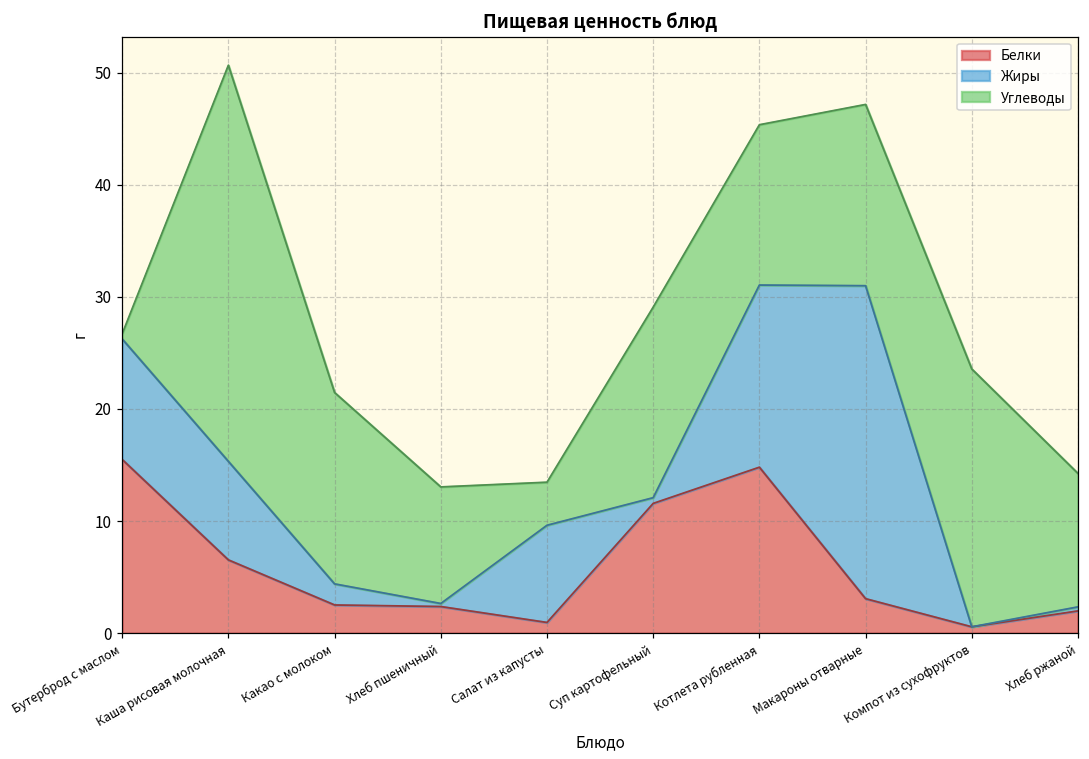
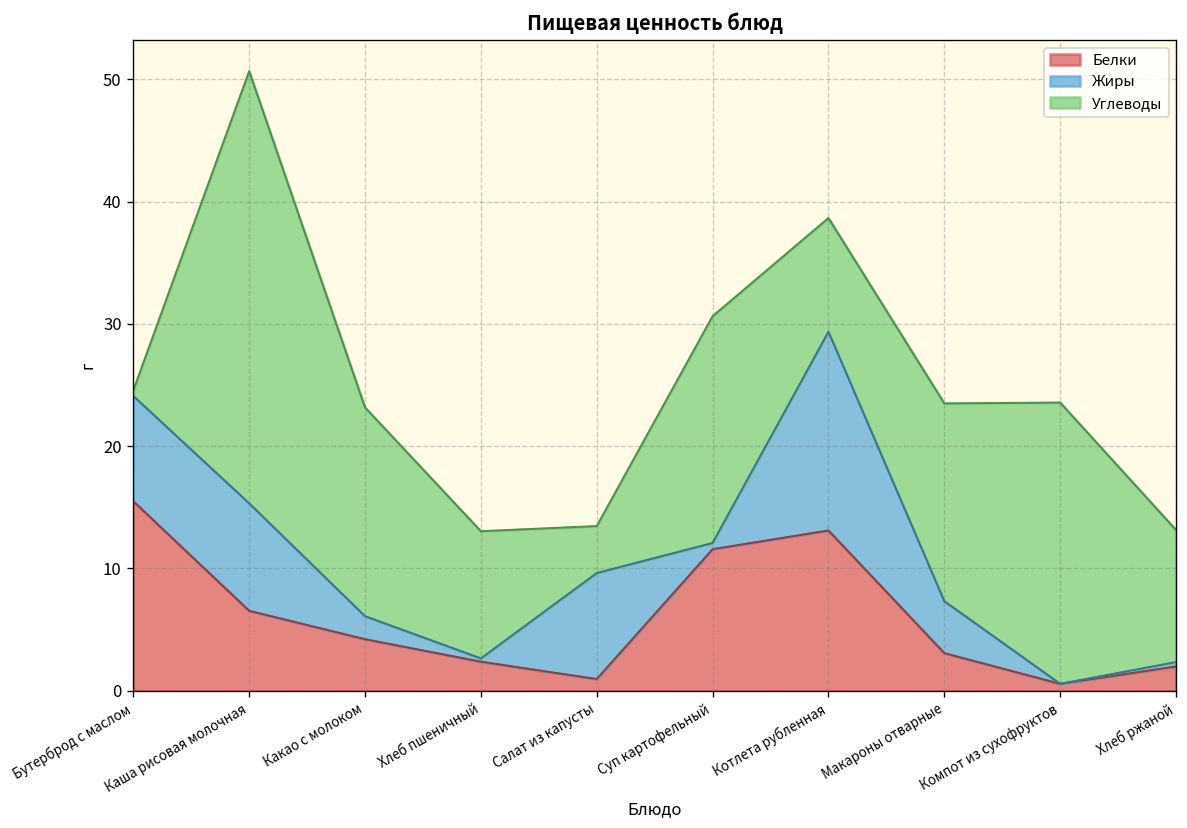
  {
    "Белки": {
      "Бутерброд с маслом": 15.5,
      "Каша рисовая молочная": 6.5,
-     "Какао с молоком": 2.5,
+     "Какао с молоком": 4.2,
      "Хлеб пшеничный": 2.4,
      "Салат из капусты": 1.0,
      "Суп картофельный": 11.6,
-     "Котлета рубленная": 14.8,
+     "Котлета рубленная": 13.1,
      "Макароны отварные": 3.1,
      "Хлеб ржаной": 2.0
    },
    "Жиры": {
-     "Бутерброд с маслом": 10.8,
+     "Бутерброд с маслом": 8.6,
      "Каша рисовая молочная": 8.8,
      "Какао с молоком": 1.9,
      "Хлеб пшеничный": 0.3,
      "Салат из капусты": 8.7,
      "Суп картофельный": 0.5,
      "Котлета рубленная": 16.3,
-     "Макароны отварные": 27.9,
+     "Макароны отварные": 4.3,
      "Хлеб ржаной": 0.4
    },
    "Углеводы": {
      "Бутерброд с маслом": 0.4,
      "Каша рисовая молочная": 35.3,
      "Какао с молоком": 17.1,
      "Хлеб пшеничный": 10.4,
      "Салат из капусты": 3.8,
-     "Суп картофельный": 17.0,
-     "Котлета рубленная": 14.3,
+     "Суп картофельный": 18.5,
+     "Котлета рубленная": 9.3,
      "Макароны отварные": 16.2,
      "Компот из сухофруктов": 23.0,
-     "Хлеб ржаной": 11.9
+     "Хлеб ржаной": 10.8
    }
  }
